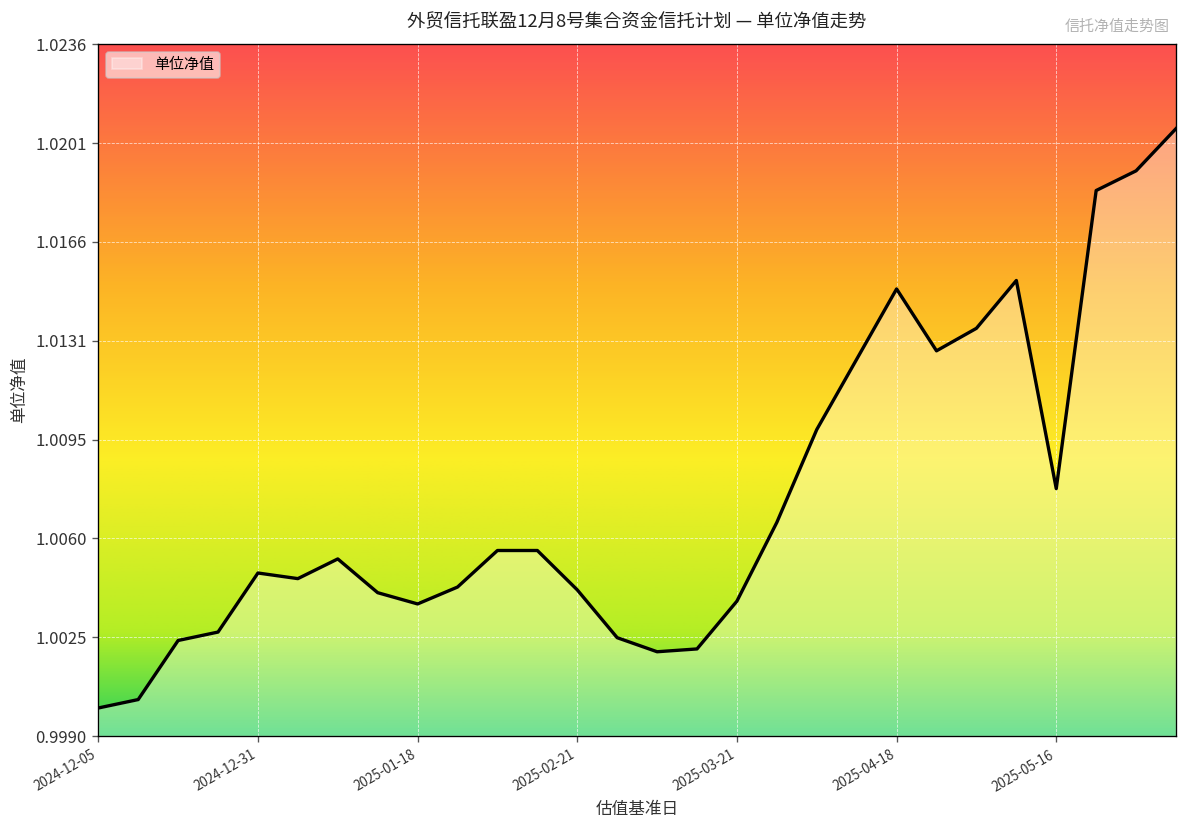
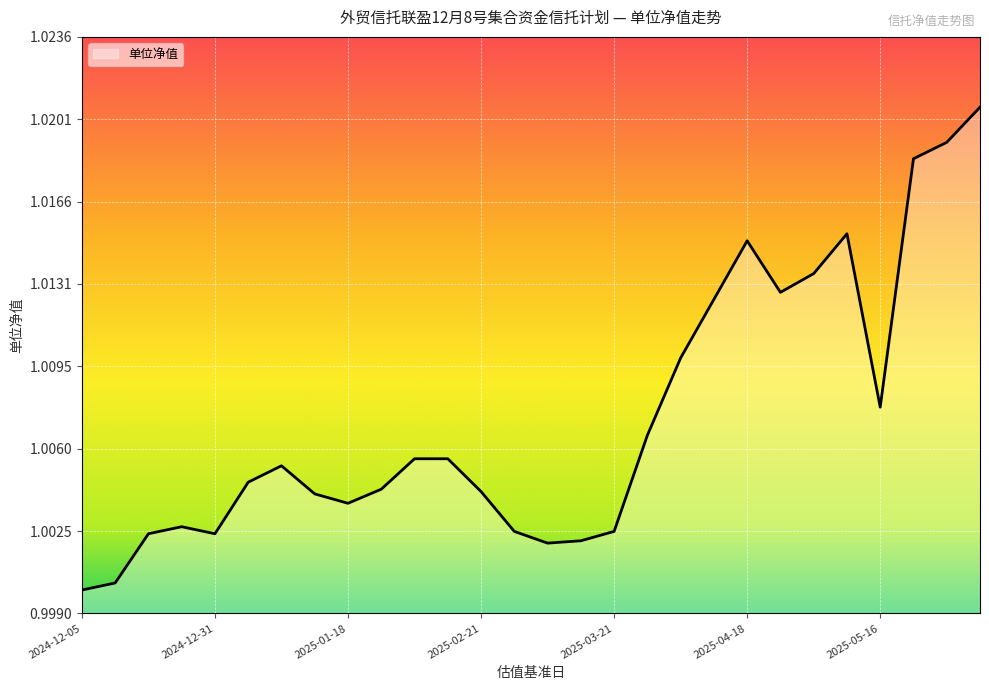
  {
    "2024-12-05": 1.0000,
-   "2024-12-31": 1.0048,
+   "2024-12-31": 1.0024,
    "2025-01-18": 1.0037,
    "2025-02-21": 1.0042,
-   "2025-03-21": 1.0038,
+   "2025-03-21": 1.0025,
    "2025-04-18": 1.0149,
    "2025-05-16": 1.0078
  }
